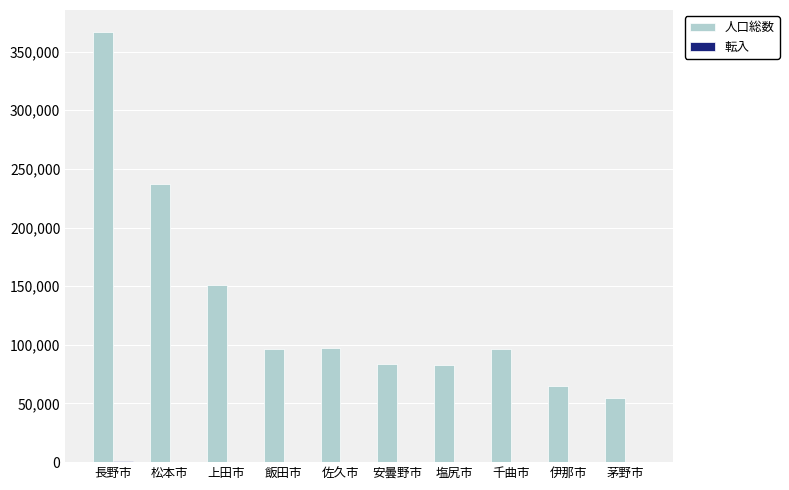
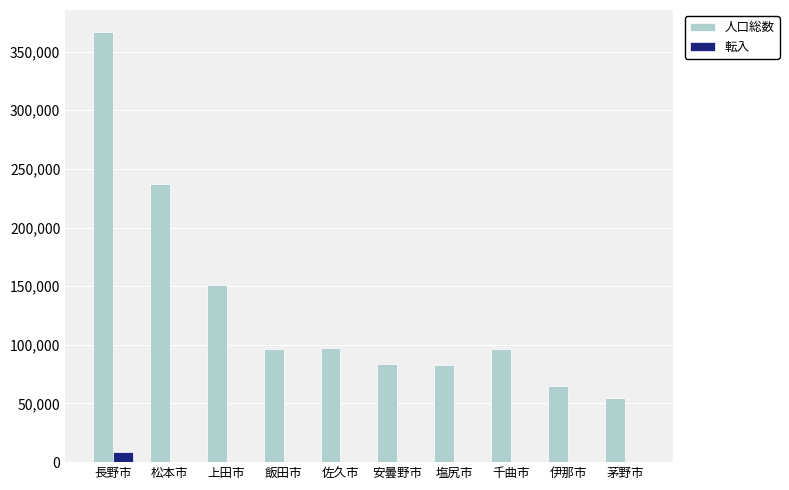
  {
    "人口総数": {
      "長野市": "367,000",
      "松本市": "237,000",
      "上田市": "151,000",
      "飯田市": "96,000",
      "佐久市": "98,000",
      "安曇野市": "84,000",
      "塩尻市": "83,000",
      "千曲市": "97,000",
      "伊那市": "65,000",
      "茅野市": "55,000"
    },
    "転入": {
-     "長野市": "1,000"
+     "長野市": "9,000"
    }
  }
